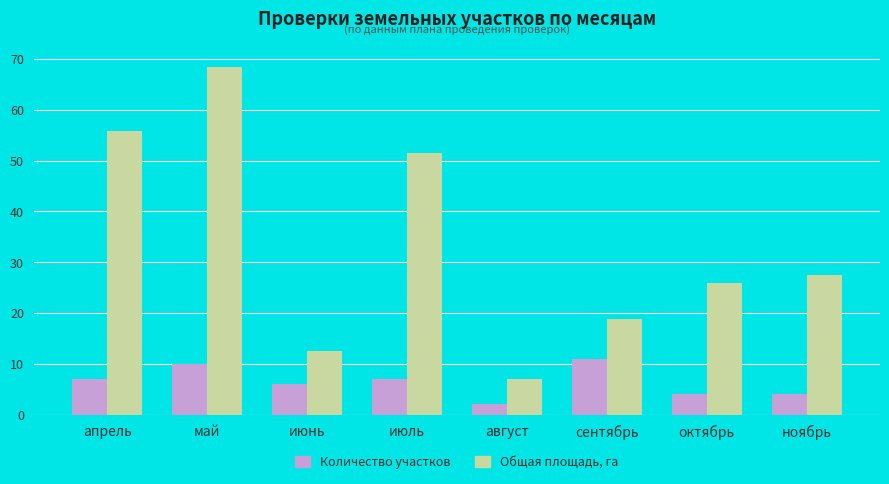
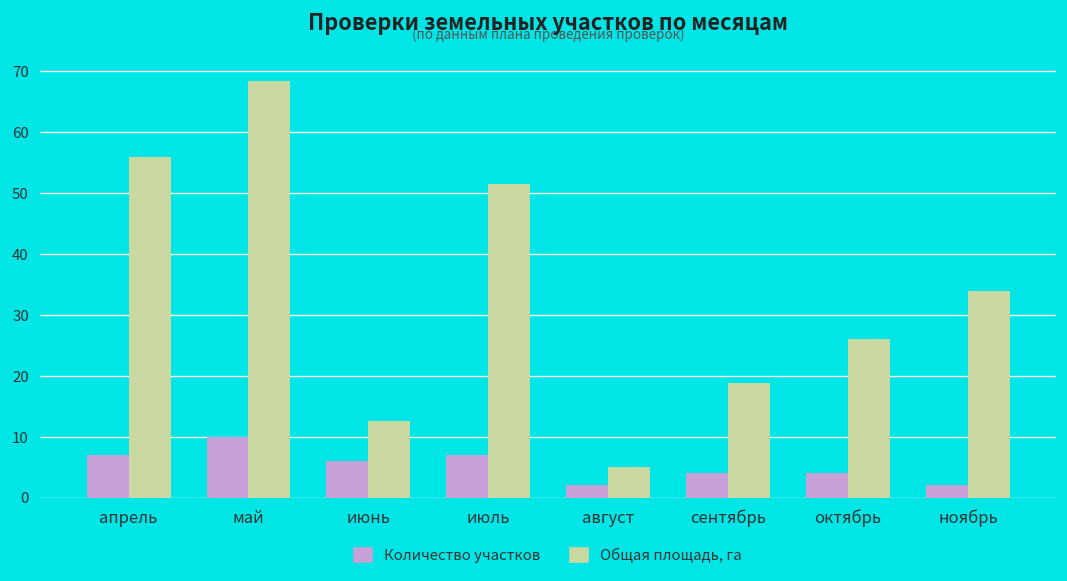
  {
    "Количество участков": {
      "апрель": 7,
      "май": 10,
      "июнь": 6,
      "июль": 7,
      "август": 2,
-     "сентябрь": 11,
+     "сентябрь": 4,
      "октябрь": 4,
-     "ноябрь": 4
+     "ноябрь": 2
    },
    "Общая площадь, га": {
      "апрель": 56,
      "май": 68,
      "июнь": 13,
      "июль": 51,
-     "август": 7,
+     "август": 5,
      "сентябрь": 19,
      "октябрь": 26,
-     "ноябрь": 28
+     "ноябрь": 34
    }
  }
